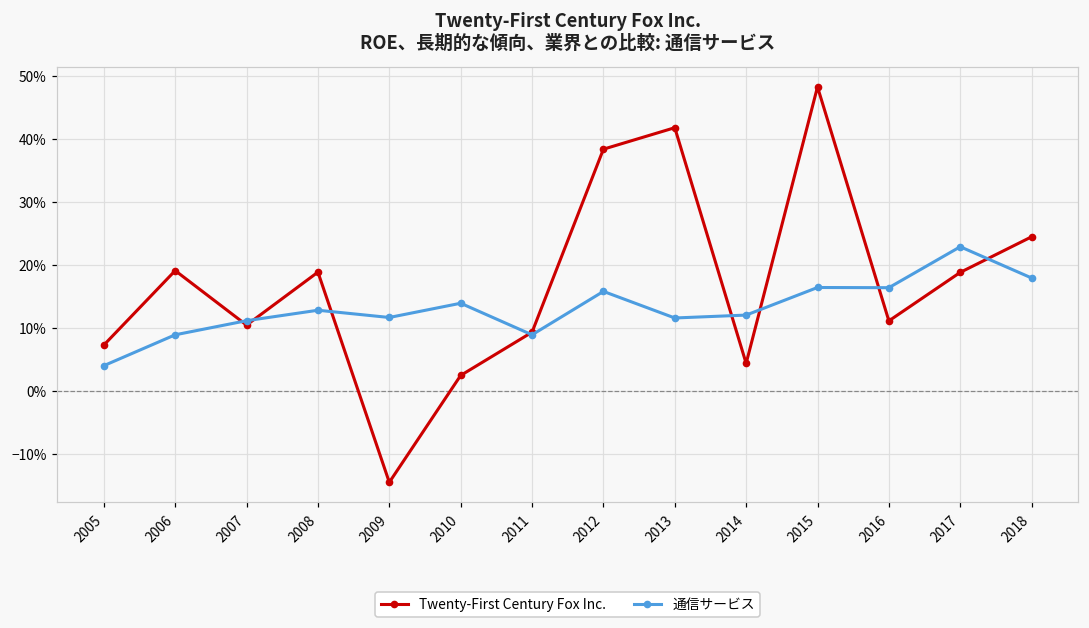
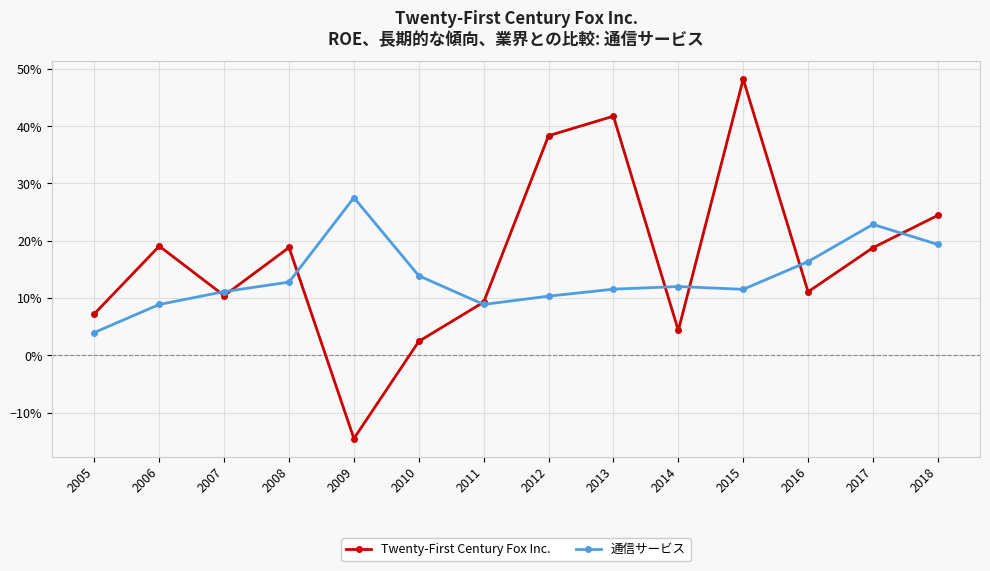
  {
    "Twenty-First Century Fox Inc.": {
      "2005": "7%",
      "2006": "19%",
      "2007": "10%",
      "2008": "19%",
      "2009": "-15%",
      "2010": "2%",
      "2012": "38%",
      "2013": "42%",
      "2014": "4%",
      "2015": "48%",
      "2016": "11%",
      "2017": "19%",
      "2018": "24%"
    },
    "通信サービス": {
      "2005": "4%",
      "2006": "9%",
      "2007": "11%",
      "2008": "13%",
-     "2009": "12%",
+     "2009": "28%",
      "2010": "14%",
-     "2012": "16%",
+     "2012": "10%",
      "2013": "12%",
      "2014": "12%",
-     "2015": "16%",
+     "2015": "12%",
      "2016": "16%",
      "2017": "23%",
-     "2018": "18%"
+     "2018": "19%"
    }
  }
